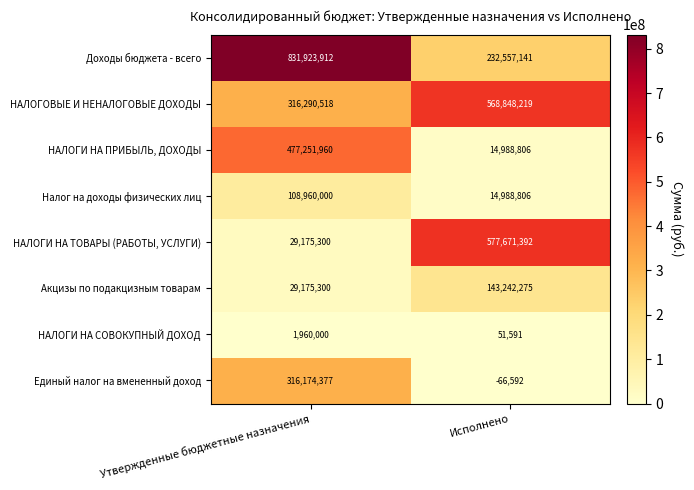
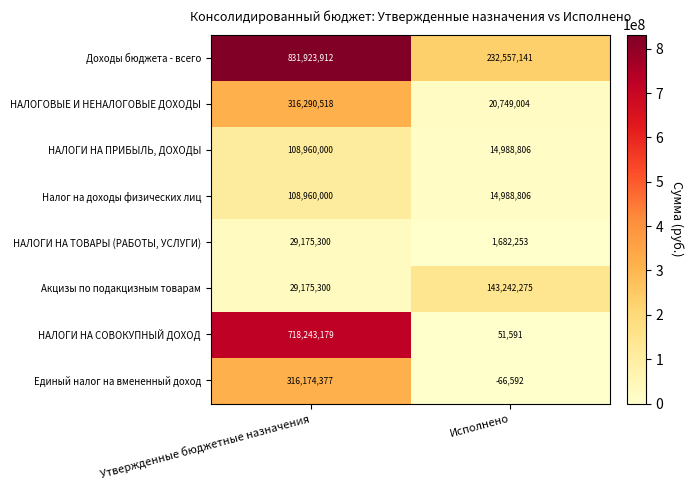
  {
    "Доходы бюджета - всего": {
      "Утвержденные бюджетные назначения": "831,923,912",
      "Исполнено": "232,557,141"
    },
    "НАЛОГОВЫЕ И НЕНАЛОГОВЫЕ ДОХОДЫ": {
      "Утвержденные бюджетные назначения": "316,290,518",
-     "Исполнено": "568,848,219"
+     "Исполнено": "20,749,004"
    },
    "НАЛОГИ НА ПРИБЫЛЬ, ДОХОДЫ": {
-     "Утвержденные бюджетные назначения": "477,251,960",
+     "Утвержденные бюджетные назначения": "108,960,000",
      "Исполнено": "14,988,806"
    },
    "Налог на доходы физических лиц": {
      "Утвержденные бюджетные назначения": "108,960,000",
      "Исполнено": "14,988,806"
    },
    "НАЛОГИ НА ТОВАРЫ (РАБОТЫ, УСЛУГИ)": {
      "Утвержденные бюджетные назначения": "29,175,300",
-     "Исполнено": "577,671,392"
+     "Исполнено": "1,682,253"
    },
    "Акцизы по подакцизным товарам": {
      "Утвержденные бюджетные назначения": "29,175,300",
      "Исполнено": "143,242,275"
    },
    "НАЛОГИ НА СОВОКУПНЫЙ ДОХОД": {
-     "Утвержденные бюджетные назначения": "1,960,000",
+     "Утвержденные бюджетные назначения": "718,243,179",
      "Исполнено": "51,591"
    },
    "Единый налог на вмененный доход": {
      "Утвержденные бюджетные назначения": "316,174,377",
      "Исполнено": "-66,592"
    }
  }
